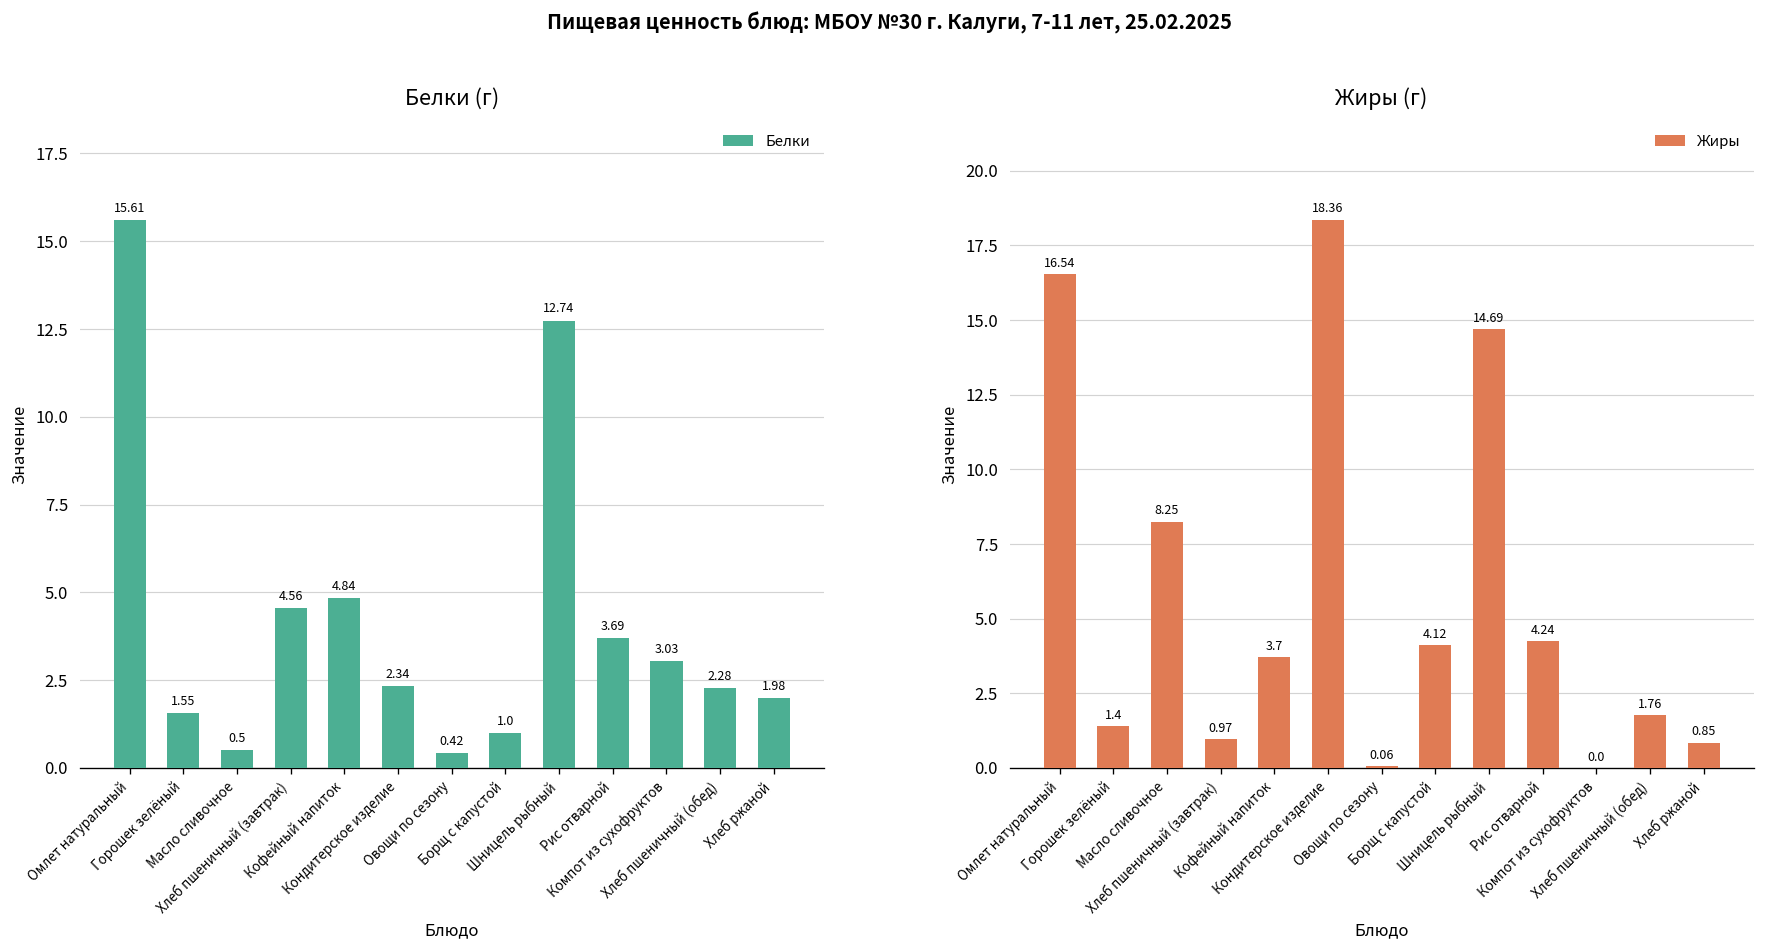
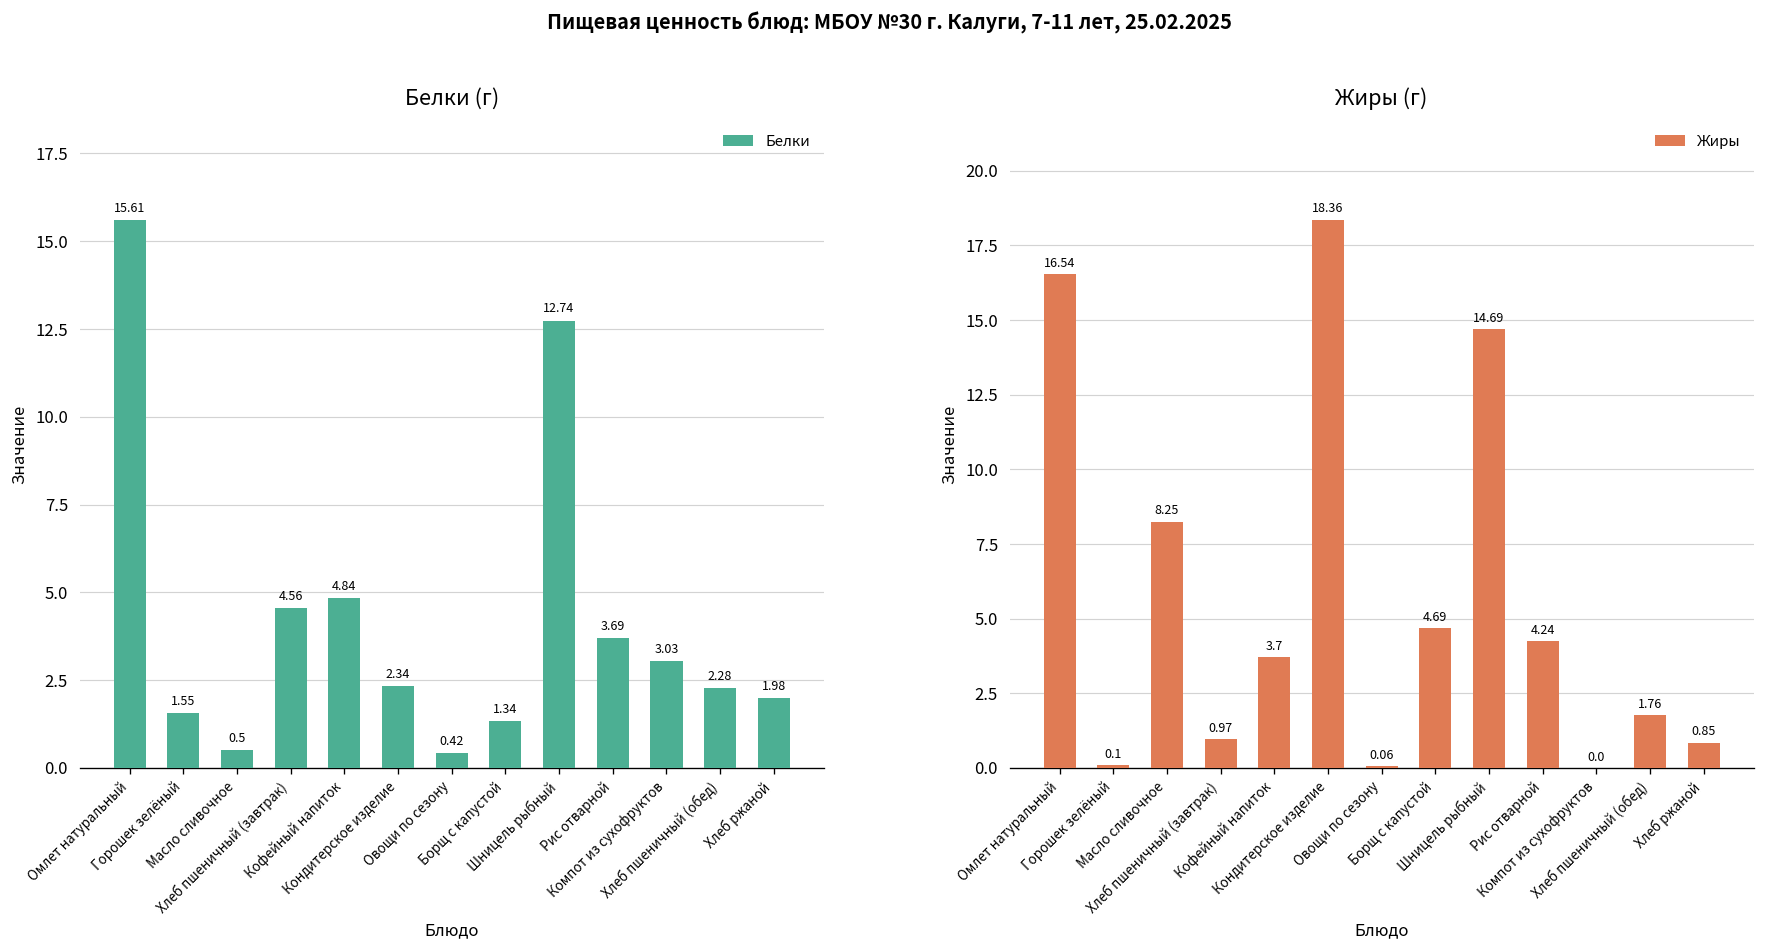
  {
    "Белки (г)": {
      "Омлет натуральный": 15.61,
      "Горошек зелёный": 1.55,
      "Масло сливочное": 0.5,
      "Хлеб пшеничный (завтрак)": 4.56,
      "Кофейный напиток": 4.84,
      "Кондитерское изделие": 2.34,
      "Овощи по сезону": 0.42,
-     "Борщ с капустой": 1.0,
+     "Борщ с капустой": 1.34,
      "Шницель рыбный": 12.74,
      "Рис отварной": 3.69,
      "Компот из сухофруктов": 3.03,
      "Хлеб пшеничный (обед)": 2.28,
      "Хлеб ржаной": 1.98
    },
    "Жиры (г)": {
      "Омлет натуральный": 16.54,
-     "Горошек зелёный": 1.4,
+     "Горошек зелёный": 0.1,
      "Масло сливочное": 8.25,
      "Хлеб пшеничный (завтрак)": 0.97,
      "Кофейный напиток": 3.7,
      "Кондитерское изделие": 18.36,
      "Овощи по сезону": 0.06,
-     "Борщ с капустой": 4.12,
+     "Борщ с капустой": 4.69,
      "Шницель рыбный": 14.69,
      "Рис отварной": 4.24,
      "Компот из сухофруктов": 0.0,
      "Хлеб пшеничный (обед)": 1.76,
      "Хлеб ржаной": 0.85
    }
  }
